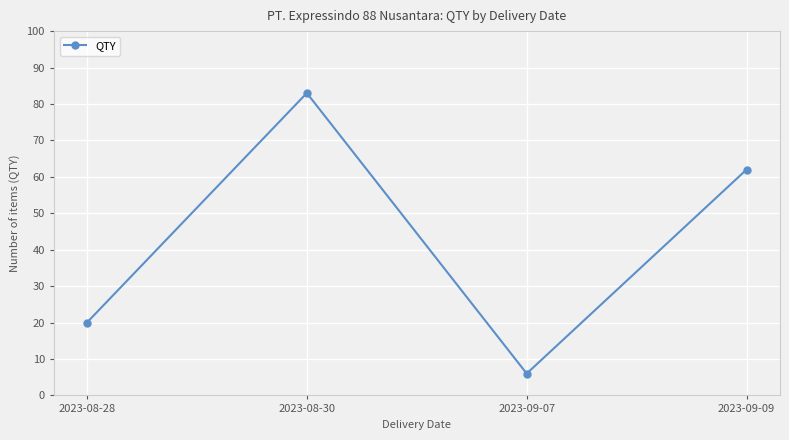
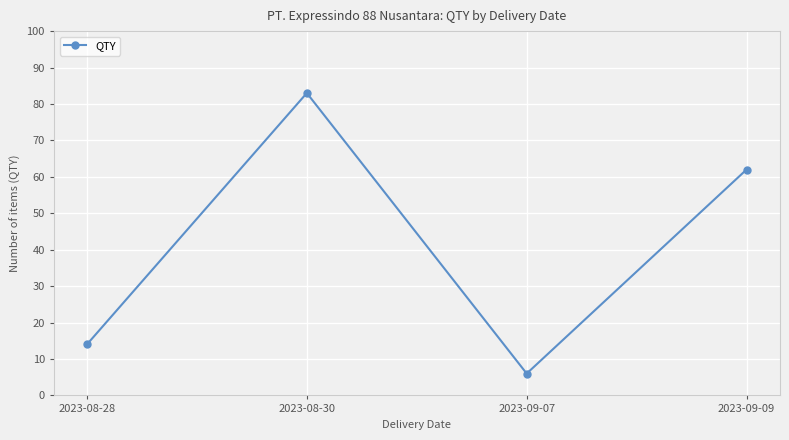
  {
-   "2023-08-28": 20,
+   "2023-08-28": 14,
    "2023-08-30": 83,
    "2023-09-07": 6,
    "2023-09-09": 62
  }
